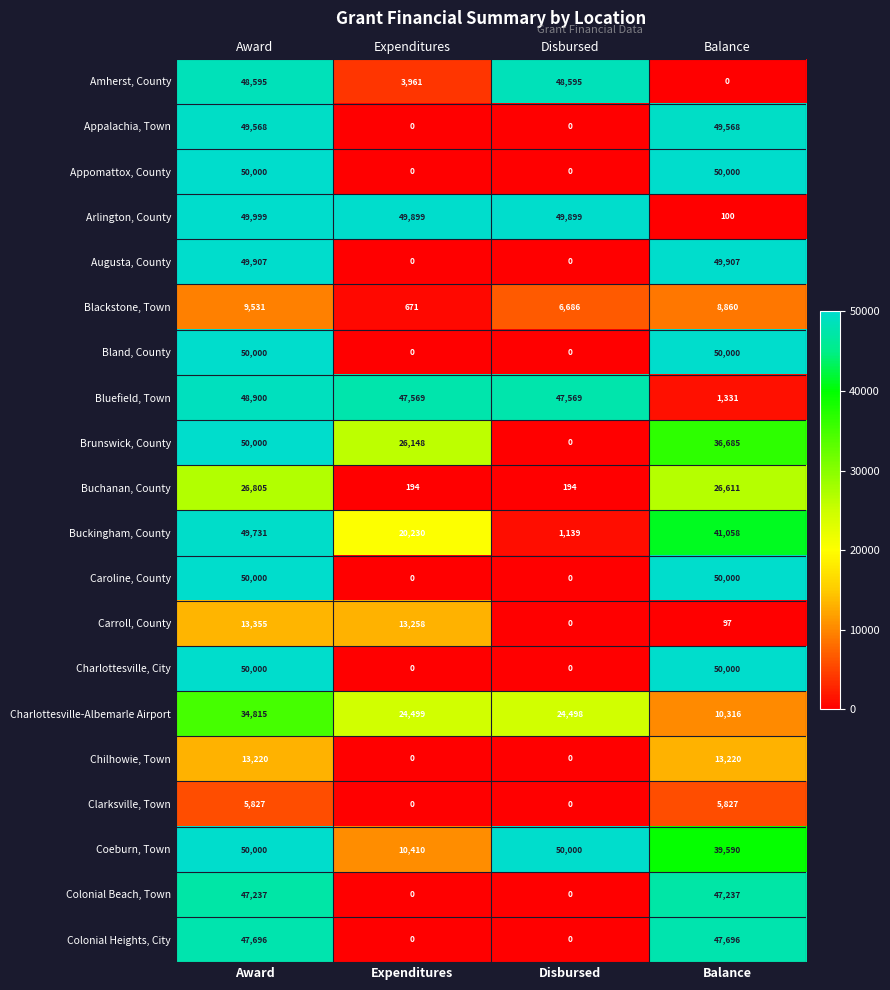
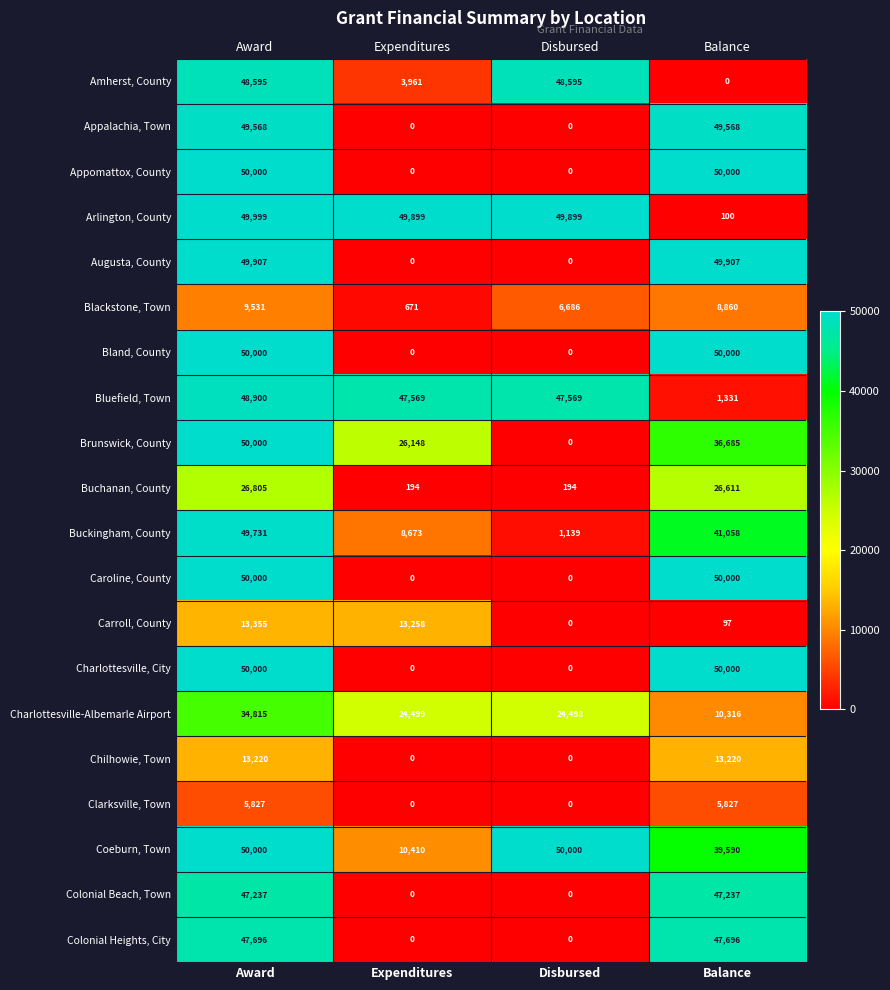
  {
    "Amherst, County": {
      "Award": "48,595",
      "Expenditures": "3,961",
      "Disbursed": "48,595",
      "Balance": "0"
    },
    "Appalachia, Town": {
      "Award": "49,568",
      "Expenditures": "0",
      "Disbursed": "0",
      "Balance": "49,568"
    },
    "Appomattox, County": {
      "Award": "50,000",
      "Expenditures": "0",
      "Disbursed": "0",
      "Balance": "50,000"
    },
    "Arlington, County": {
      "Award": "49,999",
      "Expenditures": "49,899",
      "Disbursed": "49,899",
      "Balance": "100"
    },
    "Augusta, County": {
      "Award": "49,907",
      "Expenditures": "0",
      "Disbursed": "0",
      "Balance": "49,907"
    },
    "Blackstone, Town": {
      "Award": "9,531",
      "Expenditures": "671",
      "Disbursed": "6,686",
      "Balance": "8,860"
    },
    "Bland, County": {
      "Award": "50,000",
      "Expenditures": "0",
      "Disbursed": "0",
      "Balance": "50,000"
    },
    "Bluefield, Town": {
      "Award": "48,900",
      "Expenditures": "47,569",
      "Disbursed": "47,569",
      "Balance": "1,331"
    },
    "Brunswick, County": {
      "Award": "50,000",
      "Expenditures": "26,148",
      "Disbursed": "0",
      "Balance": "36,685"
    },
    "Buchanan, County": {
      "Award": "26,805",
      "Expenditures": "194",
      "Disbursed": "194",
      "Balance": "26,611"
    },
    "Buckingham, County": {
      "Award": "49,731",
-     "Expenditures": "20,230",
+     "Expenditures": "8,673",
      "Disbursed": "1,139",
      "Balance": "41,058"
    },
    "Caroline, County": {
      "Award": "50,000",
      "Expenditures": "0",
      "Disbursed": "0",
      "Balance": "50,000"
    },
    "Carroll, County": {
      "Award": "13,355",
      "Expenditures": "13,258",
      "Disbursed": "0",
      "Balance": "97"
    },
    "Charlottesville, City": {
      "Award": "50,000",
      "Expenditures": "0",
      "Disbursed": "0",
      "Balance": "50,000"
    },
    "Charlottesville-Albemarle Airport": {
      "Award": "34,815",
      "Expenditures": "24,499",
      "Disbursed": "24,498",
      "Balance": "10,316"
    },
    "Chilhowie, Town": {
      "Award": "13,220",
      "Expenditures": "0",
      "Disbursed": "0",
      "Balance": "13,220"
    },
    "Clarksville, Town": {
      "Award": "5,827",
      "Expenditures": "0",
      "Disbursed": "0",
      "Balance": "5,827"
    },
    "Coeburn, Town": {
      "Award": "50,000",
      "Expenditures": "10,410",
      "Disbursed": "50,000",
      "Balance": "39,590"
    },
    "Colonial Beach, Town": {
      "Award": "47,237",
      "Expenditures": "0",
      "Disbursed": "0",
      "Balance": "47,237"
    },
    "Colonial Heights, City": {
      "Award": "47,696",
      "Expenditures": "0",
      "Disbursed": "0",
      "Balance": "47,696"
    }
  }
